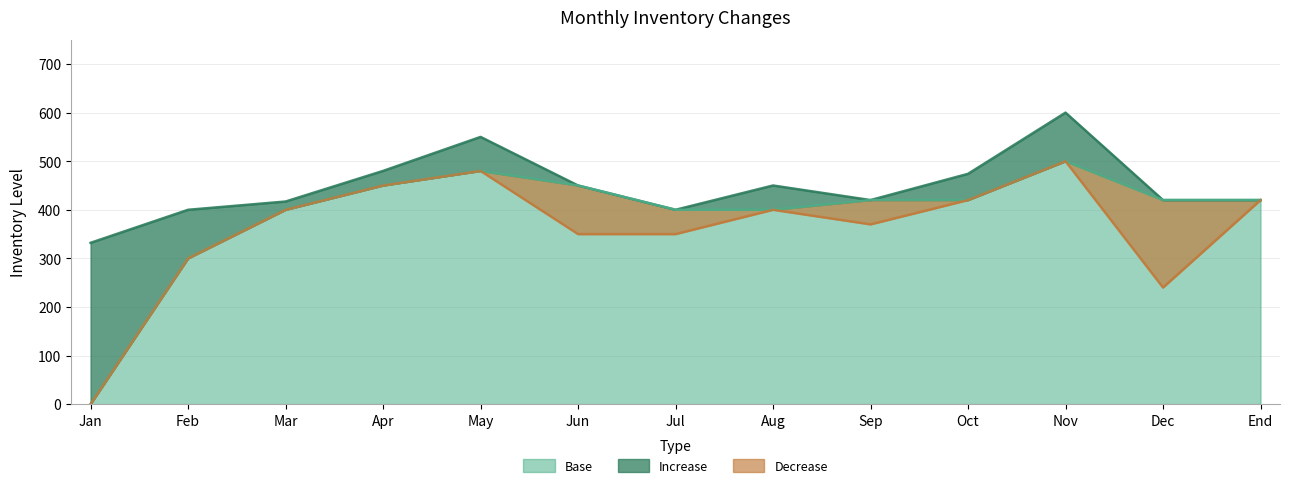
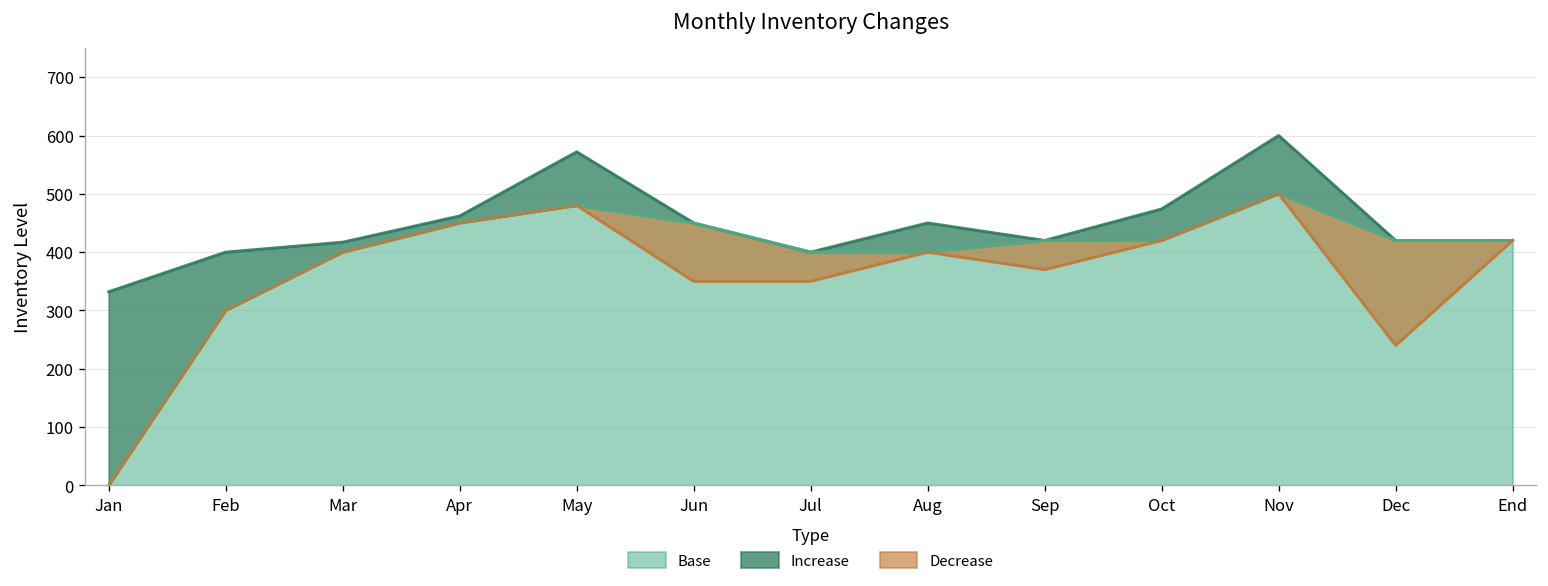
  {
    "Increase": {
      "Jan": 330,
      "Feb": 100,
      "Mar": 20,
-     "Apr": 30,
-     "May": 70,
+     "Apr": 10,
+     "May": 90,
      "Aug": 50,
      "Oct": 50,
      "Nov": 100
    }
  }
